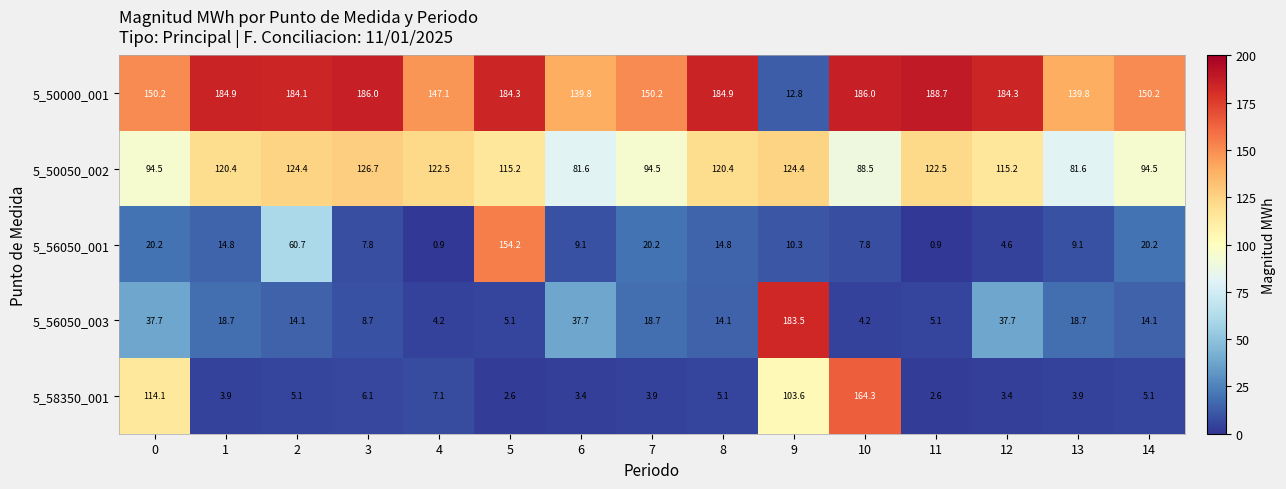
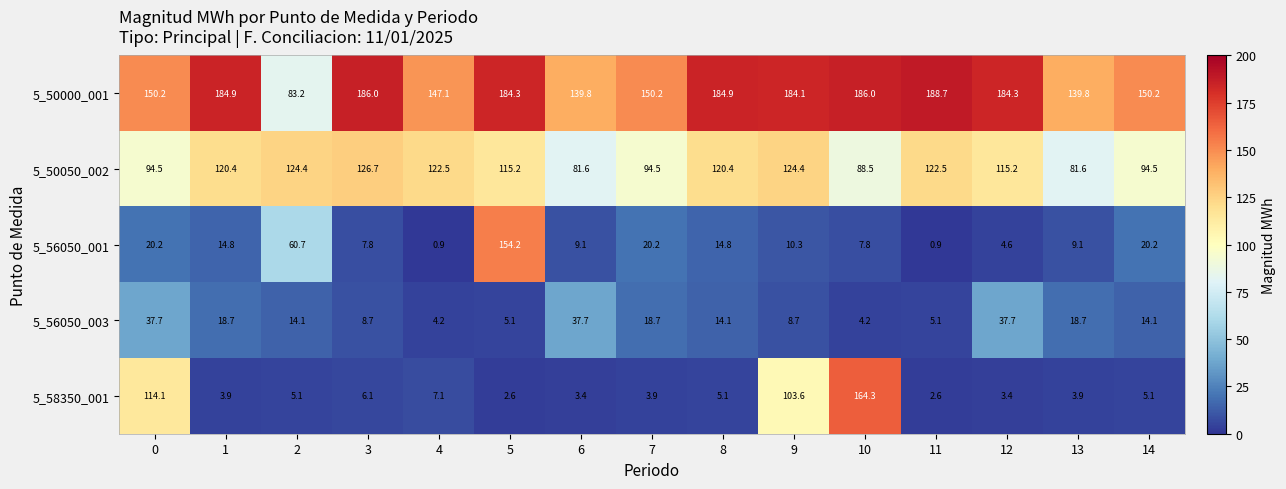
  {
    "5_50000_001": {
      "0": 150.2,
      "1": 184.9,
-     "2": 184.1,
+     "2": 83.2,
      "3": 186.0,
      "4": 147.1,
      "5": 184.3,
      "6": 139.8,
      "7": 150.2,
      "8": 184.9,
-     "9": 12.8,
+     "9": 184.1,
      "10": 186.0,
      "11": 188.7,
      "12": 184.3,
      "13": 139.8,
      "14": 150.2
    },
    "5_50050_002": {
      "0": 94.5,
      "1": 120.4,
      "2": 124.4,
      "3": 126.7,
      "4": 122.5,
      "5": 115.2,
      "6": 81.6,
      "7": 94.5,
      "8": 120.4,
      "9": 124.4,
      "10": 88.5,
      "11": 122.5,
      "12": 115.2,
      "13": 81.6,
      "14": 94.5
    },
    "5_56050_001": {
      "0": 20.2,
      "1": 14.8,
      "2": 60.7,
      "3": 7.8,
      "4": 0.9,
      "5": 154.2,
      "6": 9.1,
      "7": 20.2,
      "8": 14.8,
      "9": 10.3,
      "10": 7.8,
      "11": 0.9,
      "12": 4.6,
      "13": 9.1,
      "14": 20.2
    },
    "5_56050_003": {
      "0": 37.7,
      "1": 18.7,
      "2": 14.1,
      "3": 8.7,
      "4": 4.2,
      "5": 5.1,
      "6": 37.7,
      "7": 18.7,
      "8": 14.1,
-     "9": 183.5,
+     "9": 8.7,
      "10": 4.2,
      "11": 5.1,
      "12": 37.7,
      "13": 18.7,
      "14": 14.1
    },
    "5_58350_001": {
      "0": 114.1,
      "1": 3.9,
      "2": 5.1,
      "3": 6.1,
      "4": 7.1,
      "5": 2.6,
      "6": 3.4,
      "7": 3.9,
      "8": 5.1,
      "9": 103.6,
      "10": 164.3,
      "11": 2.6,
      "12": 3.4,
      "13": 3.9,
      "14": 5.1
    }
  }
